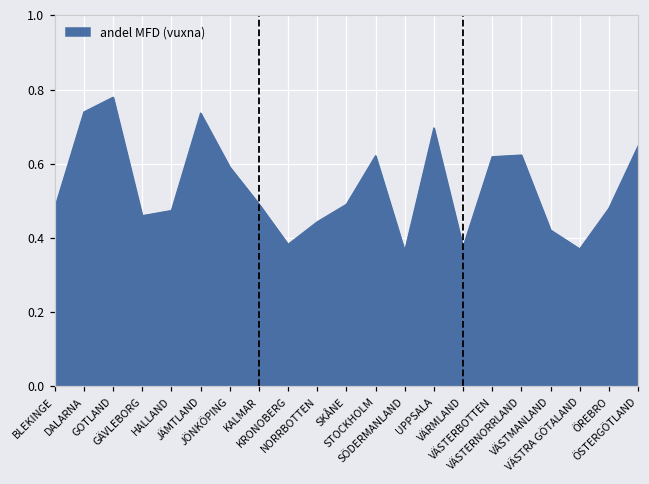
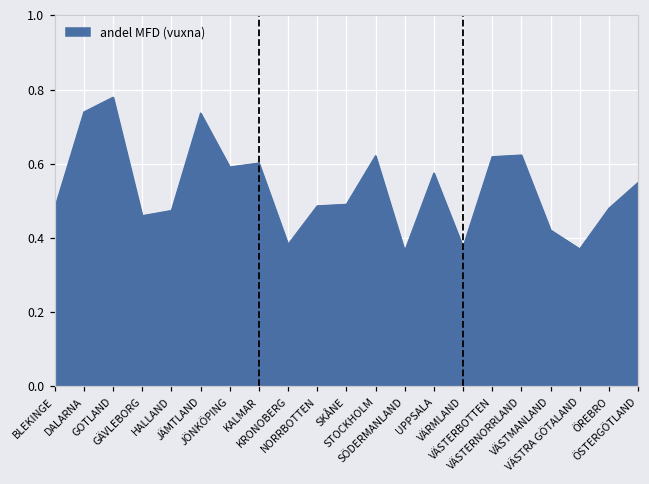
  {
    "BLEKINGE": 0.48,
    "DALARNA": 0.74,
    "GOTLAND": 0.78,
    "GÄVLEBORG": 0.46,
    "HALLAND": 0.47,
    "JÄMTLAND": 0.74,
    "JÖNKÖPING": 0.59,
-   "KALMAR": 0.49,
+   "KALMAR": 0.60,
    "KRONOBERG": 0.38,
-   "NORRBOTTEN": 0.44,
+   "NORRBOTTEN": 0.49,
    "SKÅNE": 0.49,
    "STOCKHOLM": 0.62,
    "SÖDERMANLAND": 0.36,
-   "UPPSALA": 0.70,
+   "UPPSALA": 0.57,
    "VÄRMLAND": 0.37,
    "VÄSTERBOTTEN": 0.62,
    "VÄSTERNORRLAND": 0.62,
    "VÄSTMANLAND": 0.42,
    "VÄSTRA GÖTALAND": 0.37,
    "ÖREBRO": 0.48,
-   "ÖSTERGÖTLAND": 0.65
+   "ÖSTERGÖTLAND": 0.55
  }
